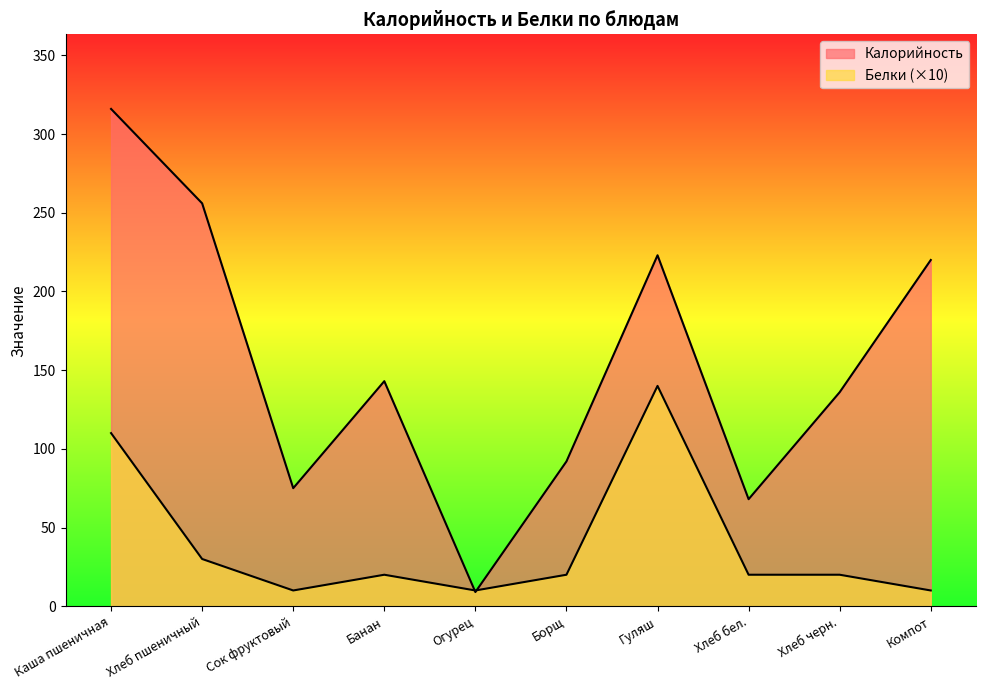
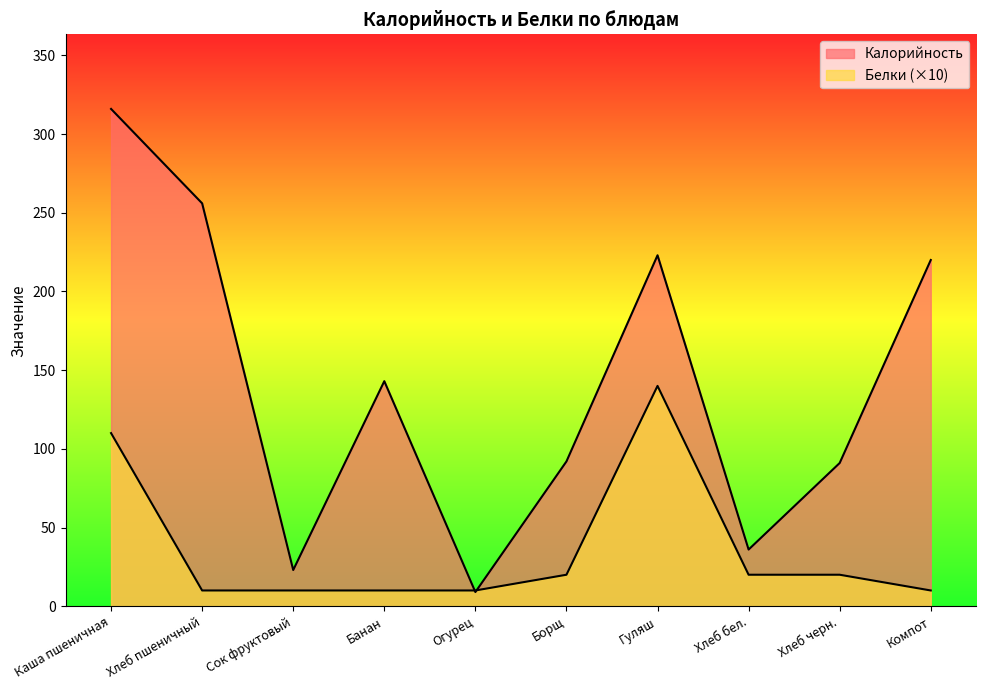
  {
    "Калорийность": {
      "Каша пшеничная": 316,
      "Хлеб пшеничный": 256,
-     "Сок фруктовый": 75,
+     "Сок фруктовый": 23,
      "Банан": 143,
      "Борщ": 92,
      "Гуляш": 223,
-     "Хлеб бел.": 68,
-     "Хлеб черн.": 136,
+     "Хлеб бел.": 36,
+     "Хлеб черн.": 91,
      "Компот": 220
    },
    "Белки (×10)": {
      "Каша пшеничная": 110,
-     "Хлеб пшеничный": 30,
+     "Хлеб пшеничный": 10,
      "Сок фруктовый": 10,
-     "Банан": 20,
+     "Банан": 10,
      "Борщ": 20,
      "Гуляш": 140,
      "Хлеб бел.": 20,
      "Хлеб черн.": 20,
      "Компот": 10
    }
  }
